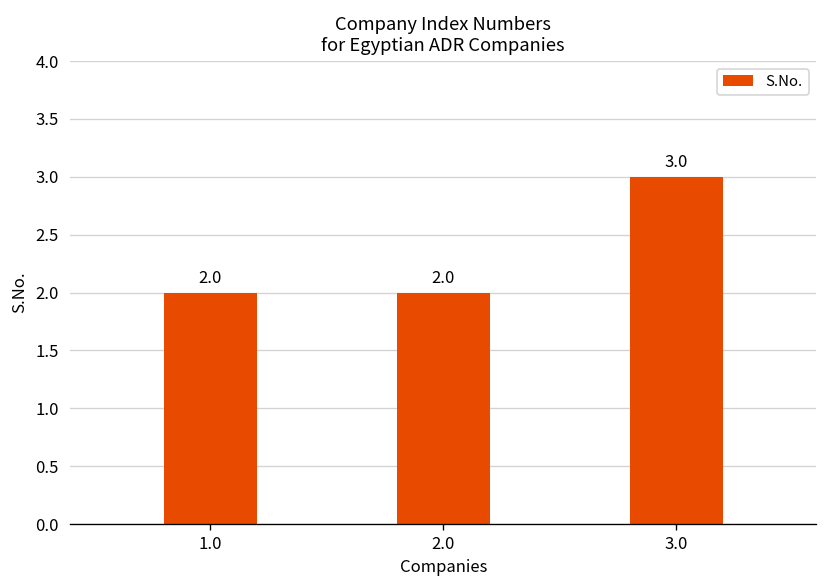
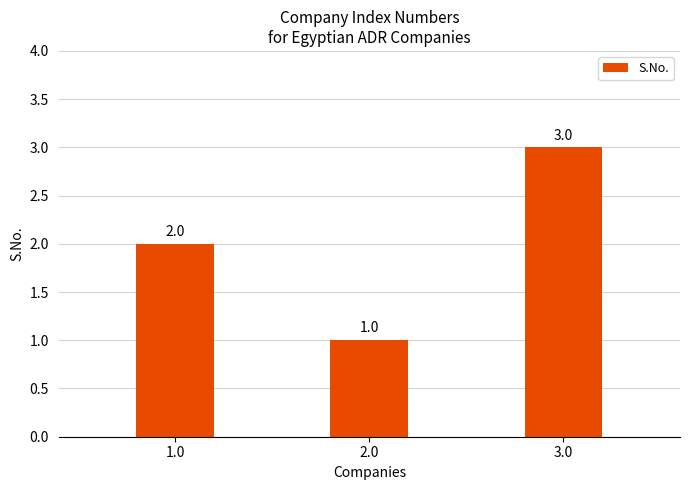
  {
    "1.0": 2.0,
-   "2.0": 2.0,
+   "2.0": 1.0,
    "3.0": 3.0
  }
